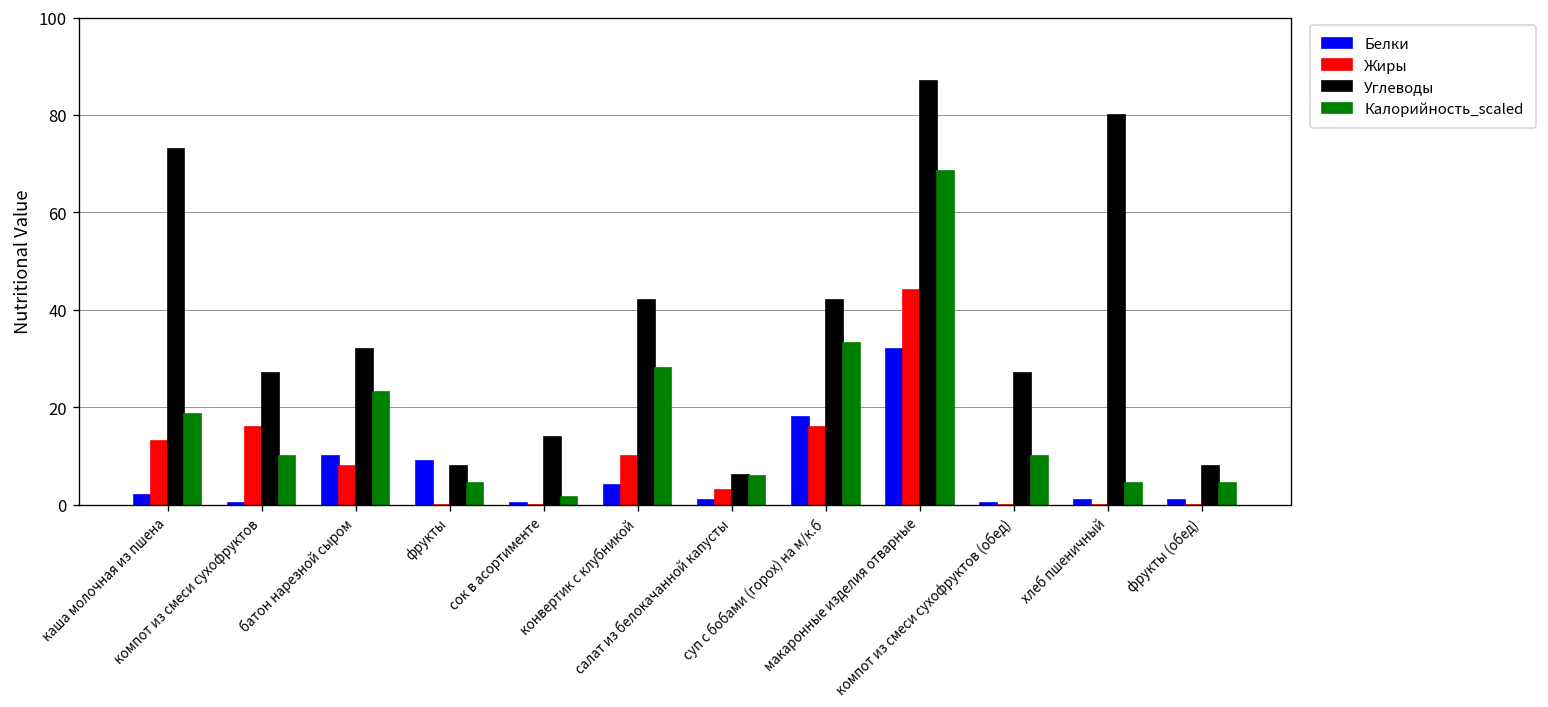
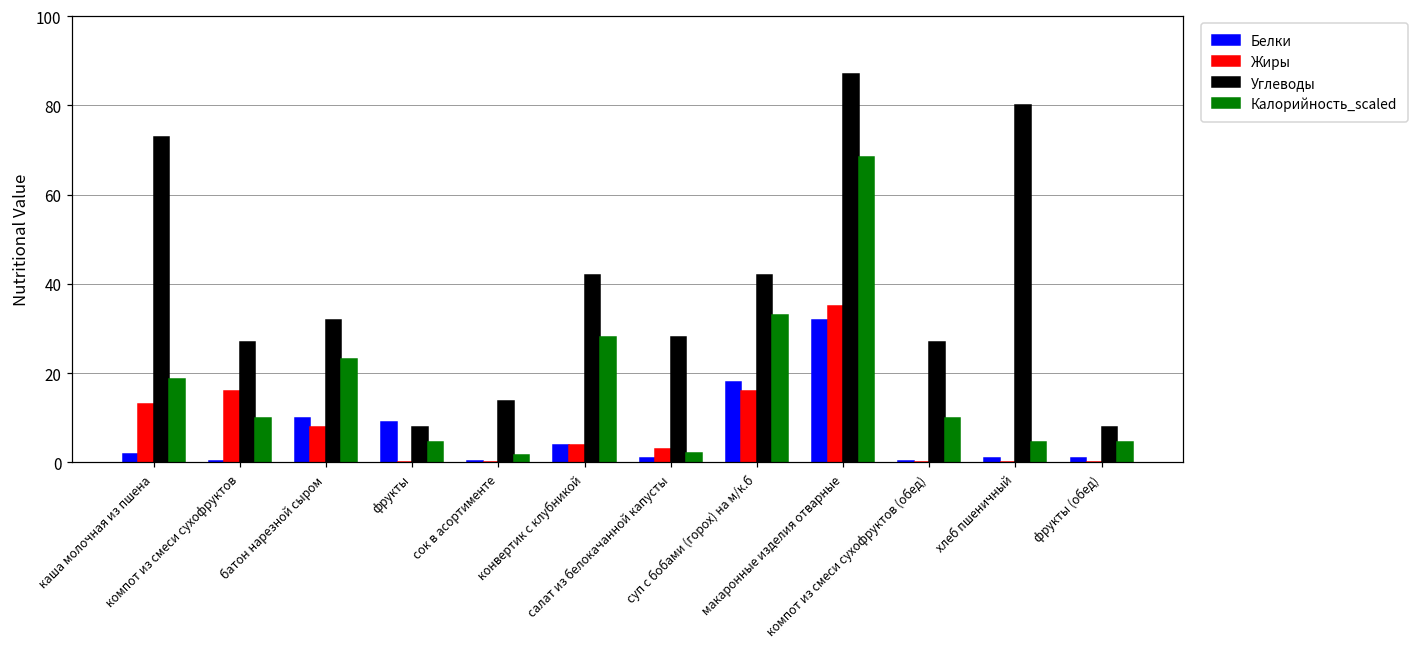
  {
    "Белки": {
      "каша молочная из пшена": 2,
      "батон нарезной сыром": 10,
      "фрукты": 9,
      "конвертик с клубникой": 4,
      "салат из белокачанной капусты": 1,
      "суп с бобами (горох) на м/к.б": 18,
      "макаронные изделия отварные": 32,
      "хлеб пшеничный": 1,
      "фрукты (обед)": 1
    },
    "Жиры": {
      "каша молочная из пшена": 13,
      "компот из смеси сухофруктов": 16,
      "батон нарезной сыром": 8,
      "фрукты": 0,
      "сок в асортименте": 0,
-     "конвертик с клубникой": 10,
+     "конвертик с клубникой": 4,
      "салат из белокачанной капусты": 3,
      "суп с бобами (горох) на м/к.б": 16,
-     "макаронные изделия отварные": 44,
+     "макаронные изделия отварные": 35,
      "компот из смеси сухофруктов (обед)": 0,
      "хлеб пшеничный": 0,
      "фрукты (обед)": 0
    },
    "Углеводы": {
      "каша молочная из пшена": 73,
      "компот из смеси сухофруктов": 27,
      "батон нарезной сыром": 32,
      "фрукты": 8,
      "сок в асортименте": 14,
      "конвертик с клубникой": 42,
-     "салат из белокачанной капусты": 6,
+     "салат из белокачанной капусты": 28,
      "суп с бобами (горох) на м/к.б": 42,
      "макаронные изделия отварные": 87,
      "компот из смеси сухофруктов (обед)": 27,
      "хлеб пшеничный": 80,
      "фрукты (обед)": 8
    },
    "Калорийность_scaled": {
      "каша молочная из пшена": 19,
      "компот из смеси сухофруктов": 10,
      "батон нарезной сыром": 23,
      "фрукты": 5,
      "сок в асортименте": 2,
      "конвертик с клубникой": 28,
-     "салат из белокачанной капусты": 6,
+     "салат из белокачанной капусты": 2,
      "суп с бобами (горох) на м/к.б": 33,
      "макаронные изделия отварные": 69,
      "компот из смеси сухофруктов (обед)": 10,
      "хлеб пшеничный": 5,
      "фрукты (обед)": 5
    }
  }
